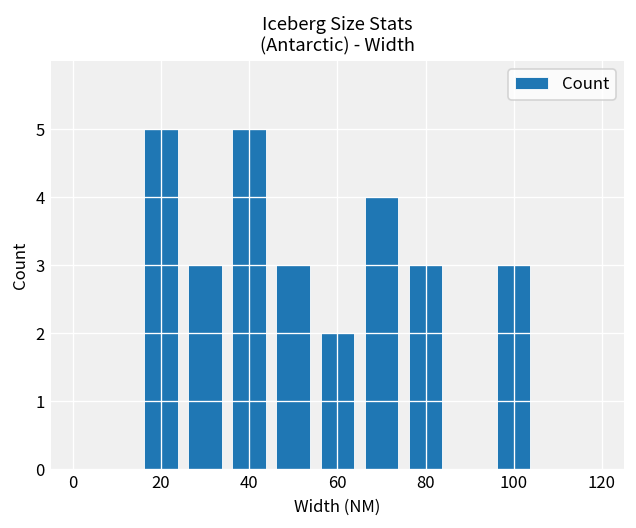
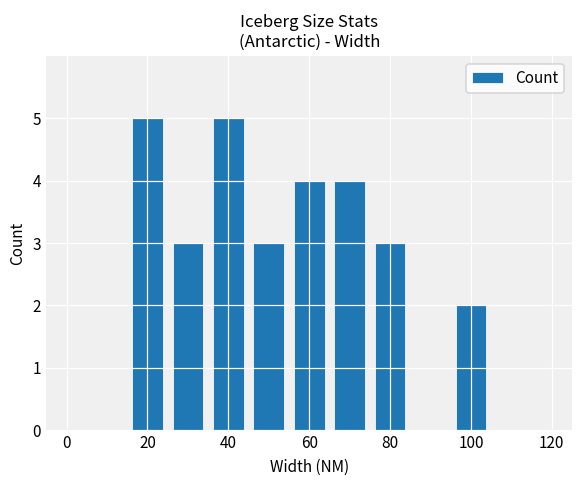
  {
    "20": 5,
    "40": 5,
-   "60": 2,
+   "60": 4,
    "80": 3,
-   "100": 3
+   "100": 2
  }
